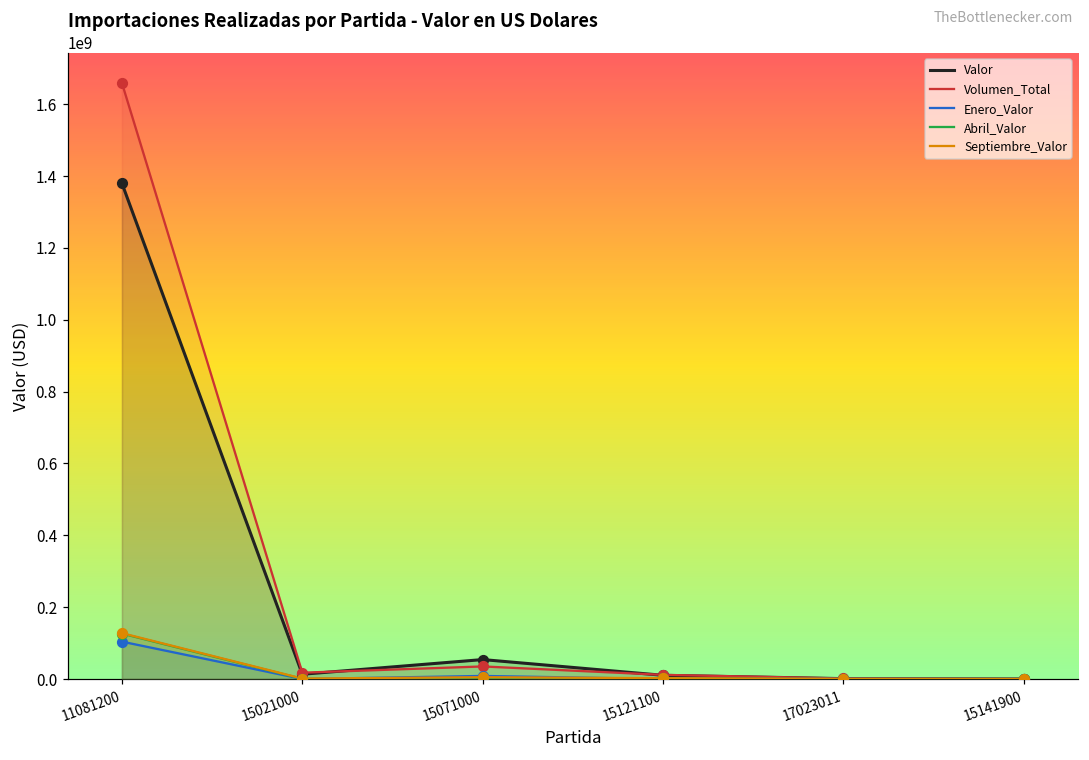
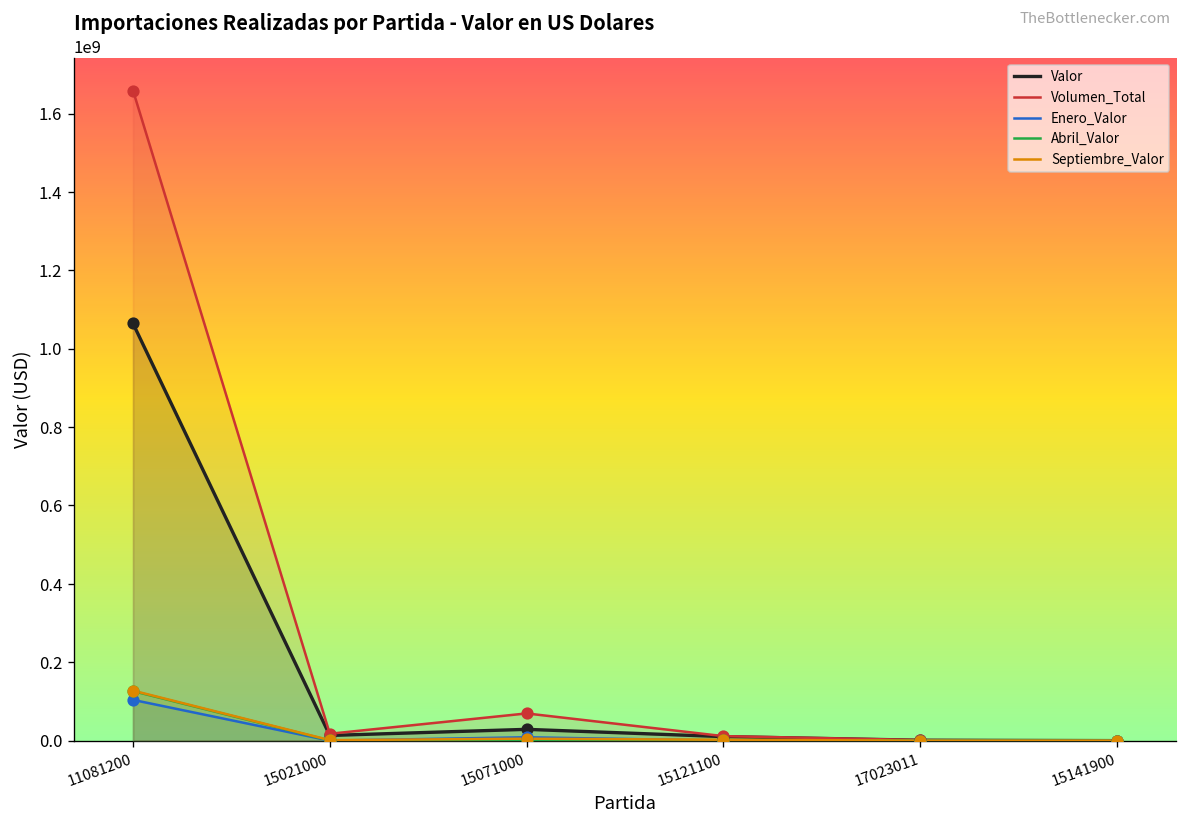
  {
    "Valor": {
-     "11081200": 1380000000,
-     "15071000": 50000000
+     "11081200": 1060000000,
+     "15071000": 30000000
    },
    "Volumen_Total": {
      "11081200": 1660000000,
-     "15071000": 30000000
+     "15071000": 70000000
    },
    "Enero_Valor": {
      "11081200": 100000000
    }
  }
